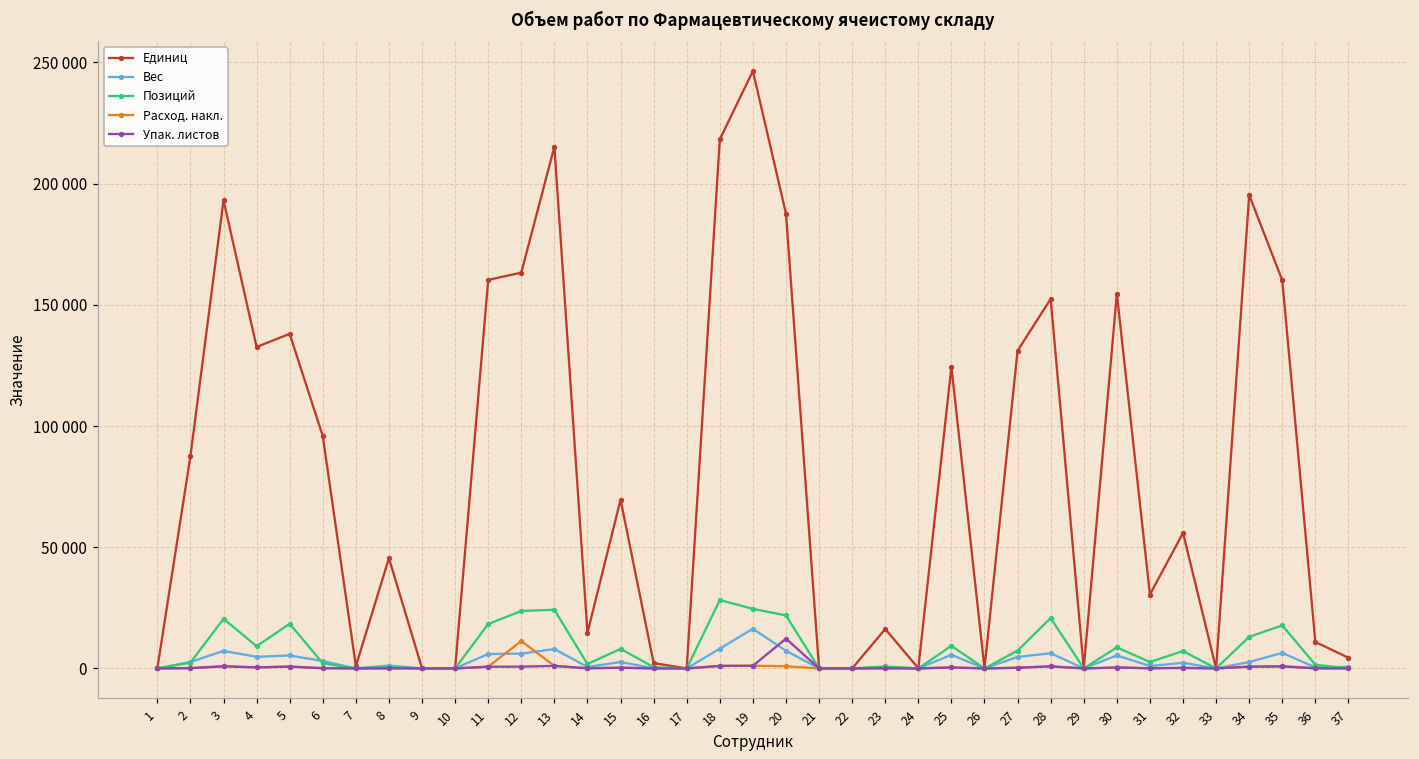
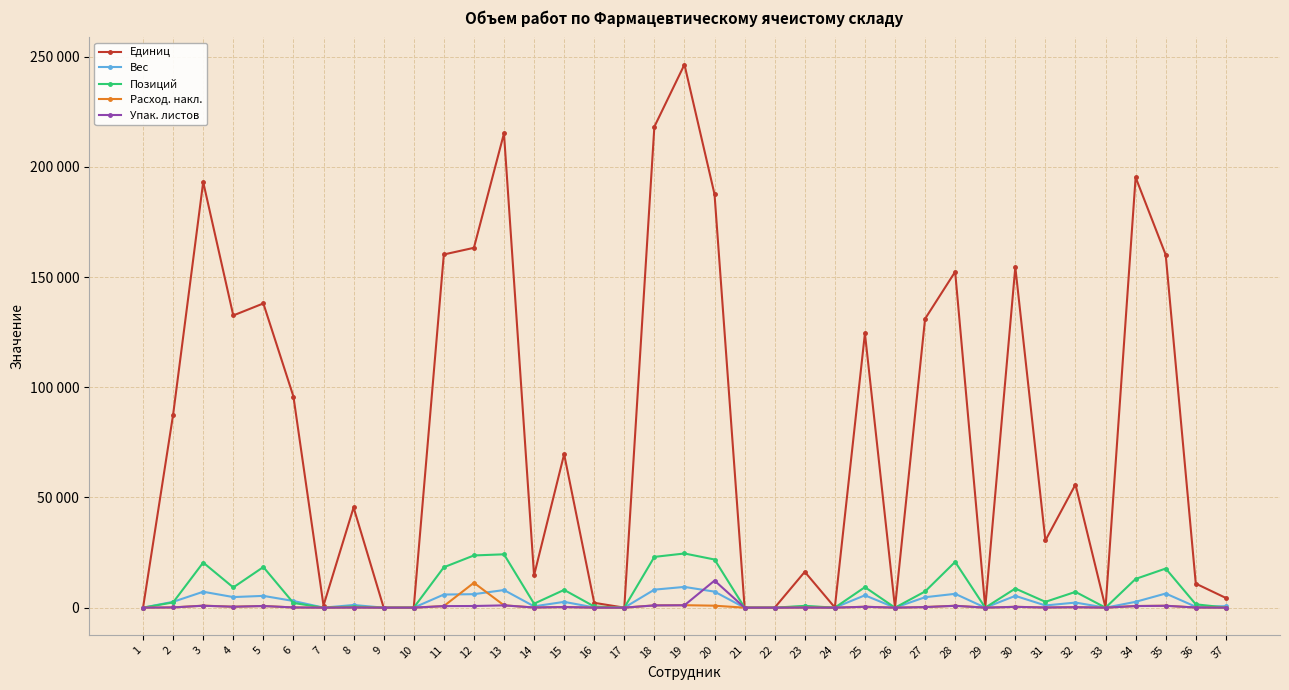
  {
    "Единиц": {
      "2": 88000,
      "3": 193000,
      "4": 133000,
      "5": 138000,
      "6": 96000,
      "8": 45000,
      "11": 160000,
      "12": 163000,
      "13": 215000,
      "14": 15000,
      "15": 70000,
      "16": 2000,
      "18": 218000,
      "19": 246000,
      "20": 188000,
      "23": 16000,
      "25": 124000,
      "27": 131000,
      "28": 152000,
      "30": 155000,
      "31": 30000,
      "32": 56000,
      "34": 195000,
      "35": 160000,
      "36": 11000,
      "37": 4000
    },
    "Вес": {
      "3": 7000,
      "4": 5000,
      "5": 5000,
      "11": 6000,
      "12": 6000,
      "13": 8000,
      "15": 3000,
      "18": 8000,
-     "19": 16000,
+     "19": 9000,
      "20": 7000,
      "25": 6000,
      "27": 5000,
      "28": 6000,
      "30": 5000,
      "32": 2000,
      "34": 3000,
      "35": 6000
    },
    "Позиций": {
      "3": 20000,
      "4": 9000,
      "5": 18000,
      "11": 18000,
      "12": 24000,
      "13": 24000,
      "14": 2000,
      "15": 8000,
-     "18": 28000,
+     "18": 23000,
      "19": 25000,
      "20": 22000,
      "25": 9000,
      "27": 7000,
      "28": 21000,
      "30": 9000,
      "31": 3000,
      "32": 7000,
      "34": 13000,
      "35": 18000
    },
    "Расход. накл.": {
      "12": 11000,
      "20": 1000
    },
    "Упак. листов": {
      "12": 1000,
      "20": 12000
    }
  }
